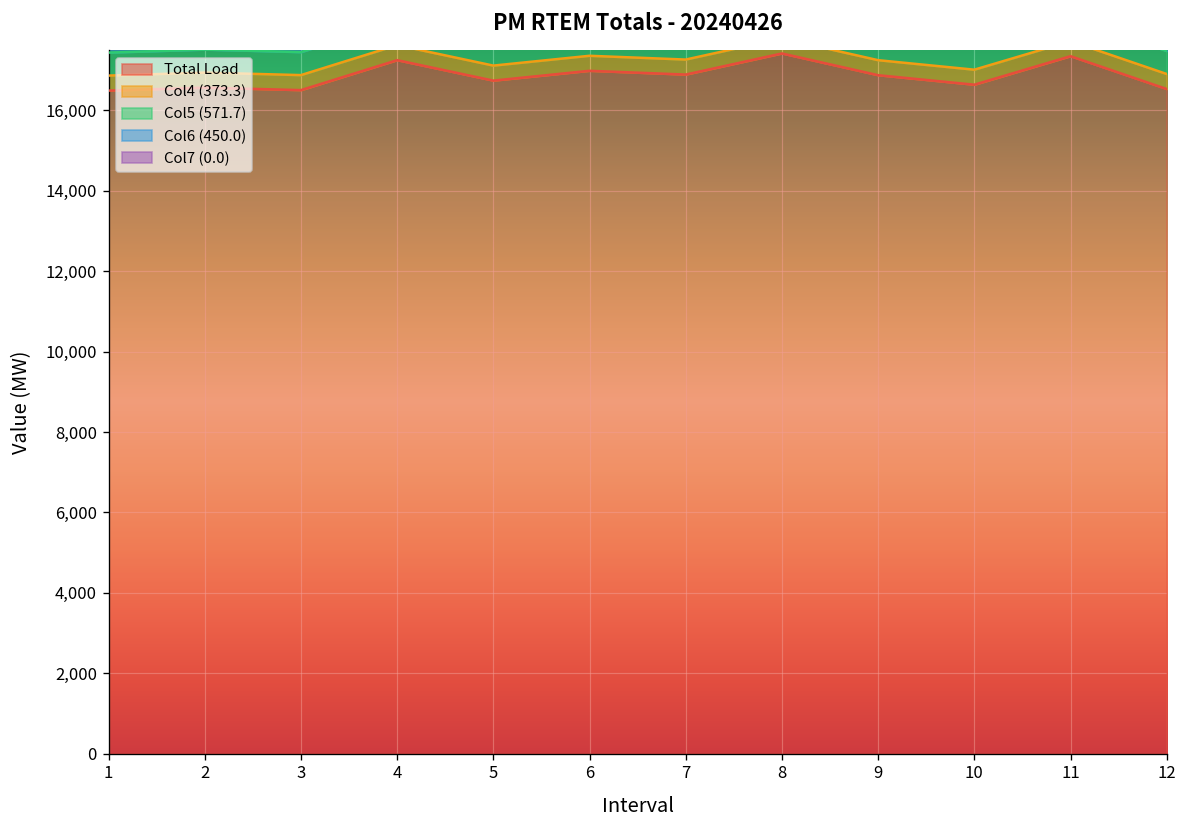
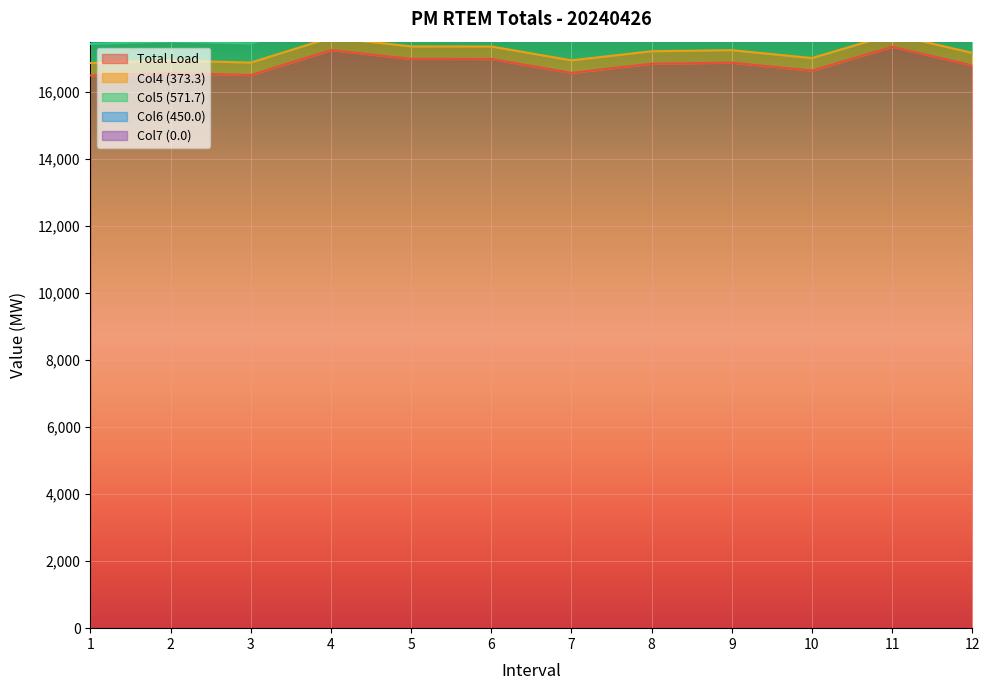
  {
    "Total Load": {
      "1": "16,500",
      "3": "16,500",
      "4": "17,200",
-     "5": "16,700",
+     "5": "17,000",
      "6": "17,000",
-     "7": "16,900",
-     "8": "17,400",
+     "7": "16,600",
+     "8": "16,800",
      "9": "16,900",
      "10": "16,600",
      "11": "17,300",
-     "12": "16,500"
+     "12": "16,800"
    },
    "Col4 (373.3)": {
      "1": "400",
      "3": "400",
      "5": "400",
      "6": "400",
      "7": "400",
      "9": "400",
      "10": "400",
      "12": "400"
    },
    "Col5 (571.7)": {
      "1": "600",
      "2": "600",
      "3": "600"
    }
  }
